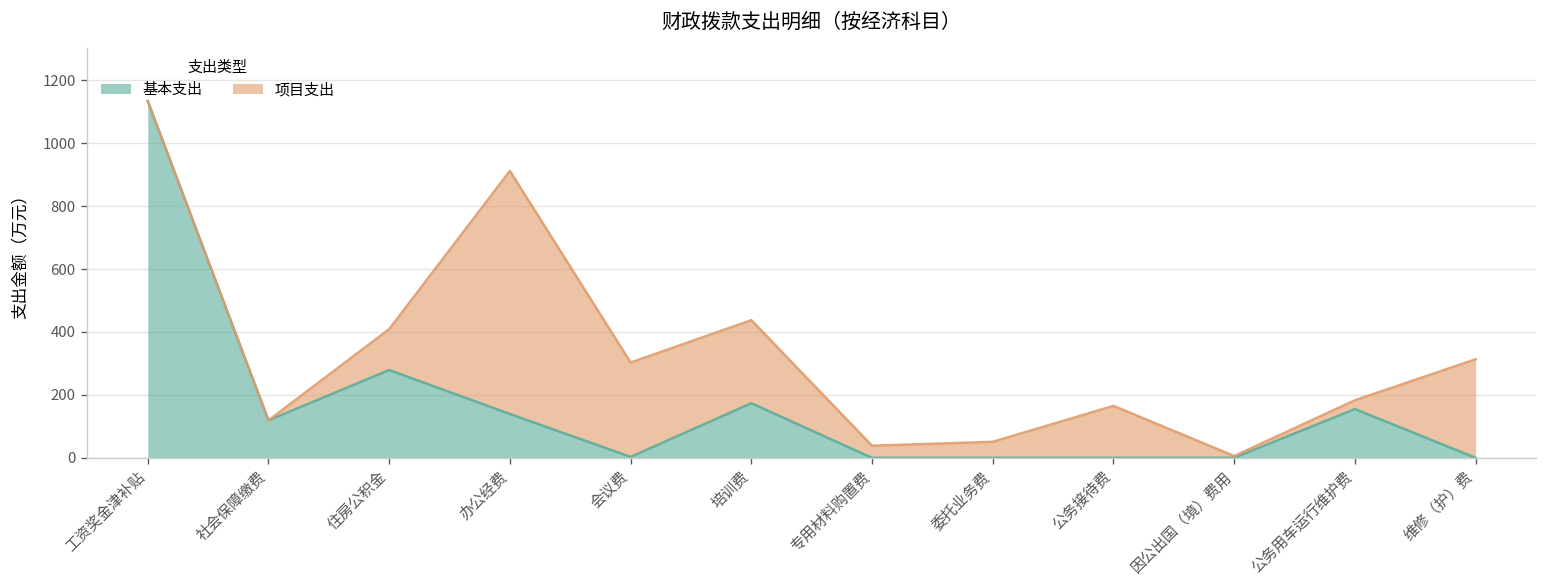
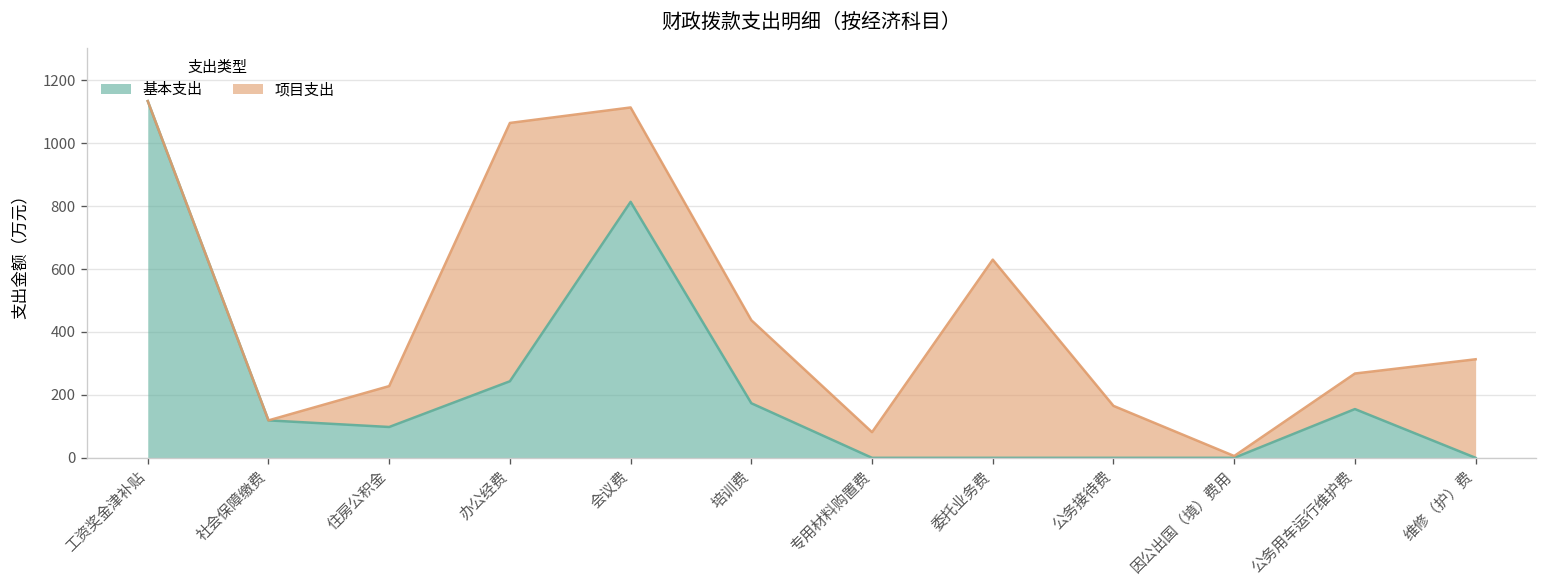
  {
    "基本支出": {
-     "住房公积金": 280,
-     "办公经费": 140,
-     "会议费": 0,
+     "住房公积金": 100,
+     "办公经费": 240,
+     "会议费": 810,
      "培训费": 170,
      "专用材料购置费": 0,
      "委托业务费": 0,
      "公务接待费": 0,
      "公务用车运行维护费": 160,
      "维修（护）费": 0
    },
    "项目支出": {
      "住房公积金": 130,
-     "办公经费": 770,
+     "办公经费": 820,
      "会议费": 300,
      "培训费": 260,
-     "专用材料购置费": 40,
-     "委托业务费": 50,
+     "专用材料购置费": 80,
+     "委托业务费": 630,
      "公务接待费": 170,
-     "公务用车运行维护费": 30,
+     "公务用车运行维护费": 110,
      "维修（护）费": 310
    }
  }
